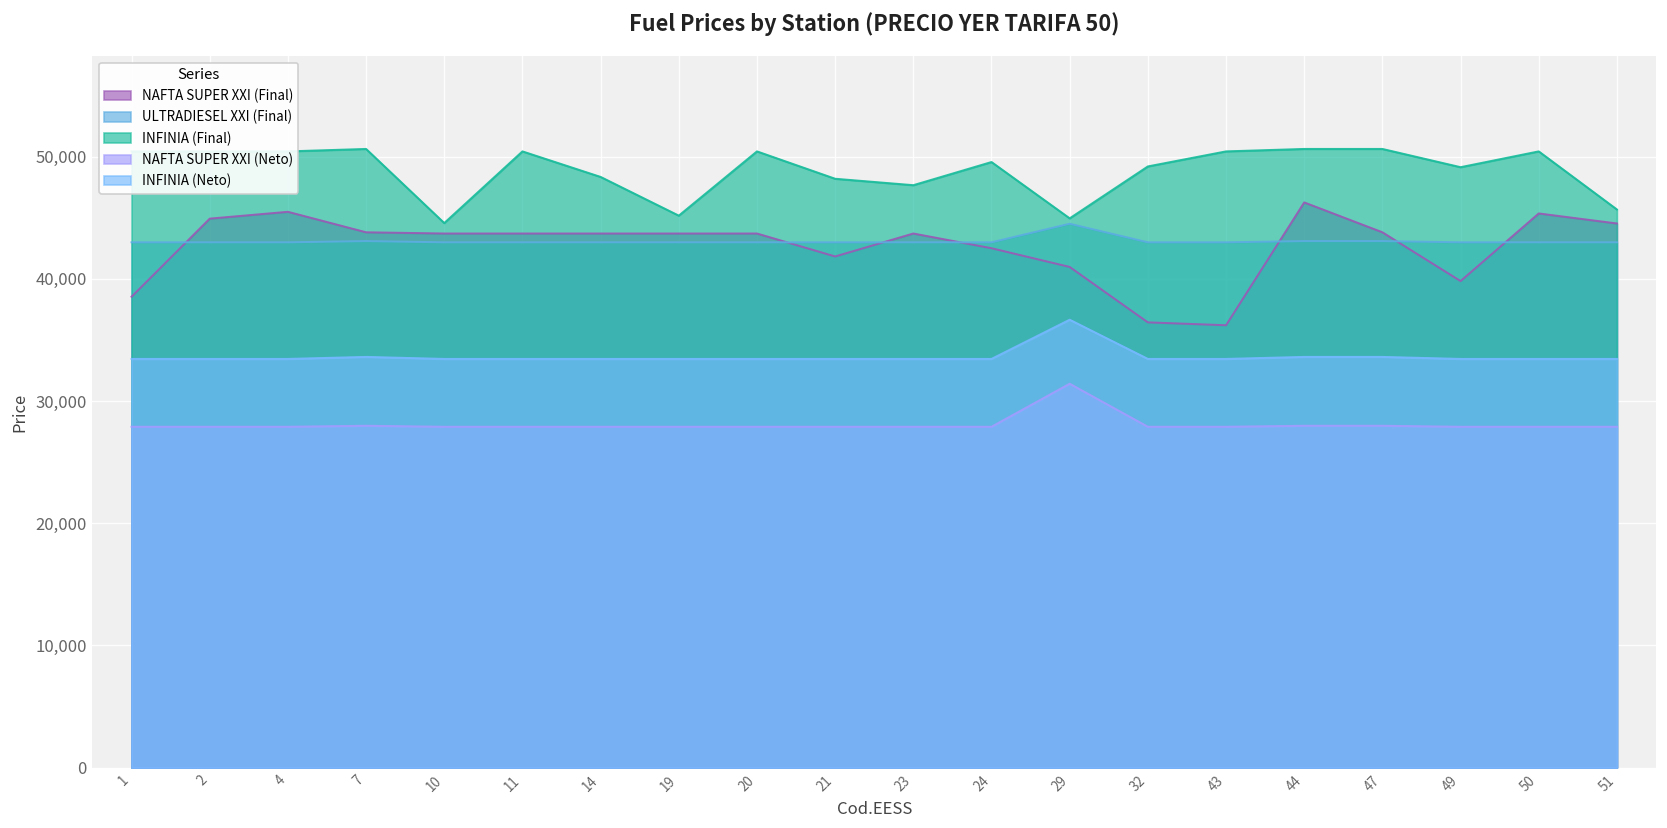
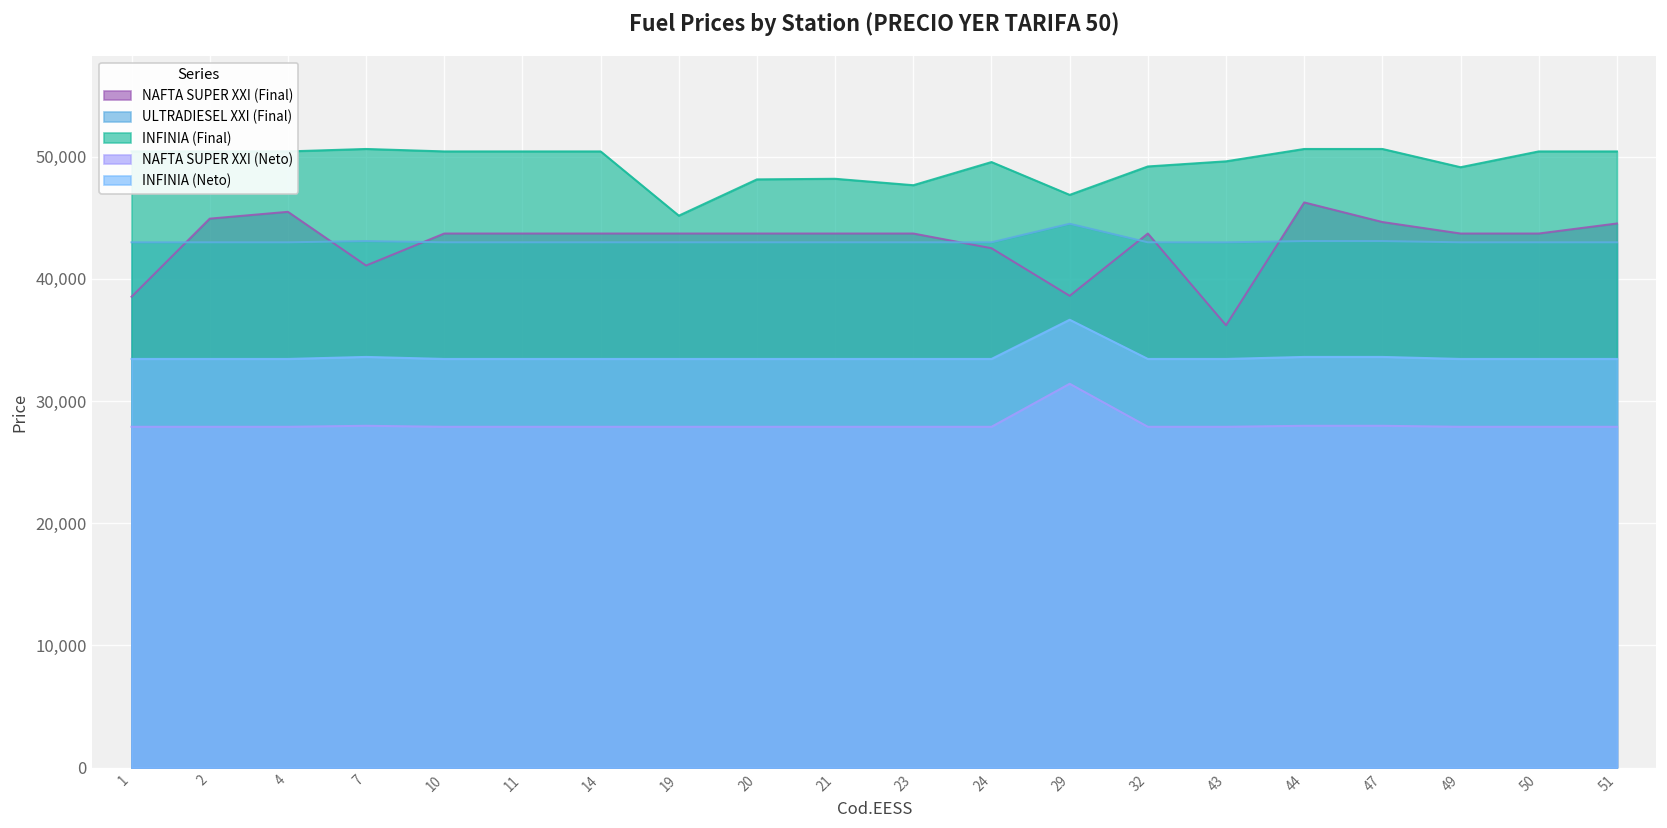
  {
    "NAFTA SUPER XXI (Final)": {
      "1": "38,500",
      "2": "44,900",
      "4": "45,500",
-     "7": "43,800",
+     "7": "41,100",
      "10": "43,700",
      "11": "43,700",
      "14": "43,700",
      "19": "43,700",
      "20": "43,700",
-     "21": "41,800",
+     "21": "43,700",
      "23": "43,700",
      "24": "42,500",
-     "29": "41,000",
-     "32": "36,400",
+     "29": "38,600",
+     "32": "43,700",
      "43": "36,200",
      "44": "46,300",
-     "47": "43,800",
-     "49": "39,800",
-     "50": "45,400",
+     "47": "44,600",
+     "49": "43,700",
+     "50": "43,700",
      "51": "44,500"
    },
    "INFINIA (Final)": {
      "7": "50,600",
-     "10": "44,600",
+     "10": "50,400",
      "11": "50,400",
-     "14": "48,300",
+     "14": "50,400",
      "19": "45,200",
-     "20": "50,400",
+     "20": "48,100",
      "21": "48,200",
      "23": "47,700",
      "24": "49,600",
-     "29": "45,000",
+     "29": "46,900",
      "32": "49,200",
-     "43": "50,400",
+     "43": "49,600",
      "44": "50,600",
      "47": "50,600",
      "49": "49,100",
      "50": "50,400",
-     "51": "45,700"
+     "51": "50,400"
    }
  }
